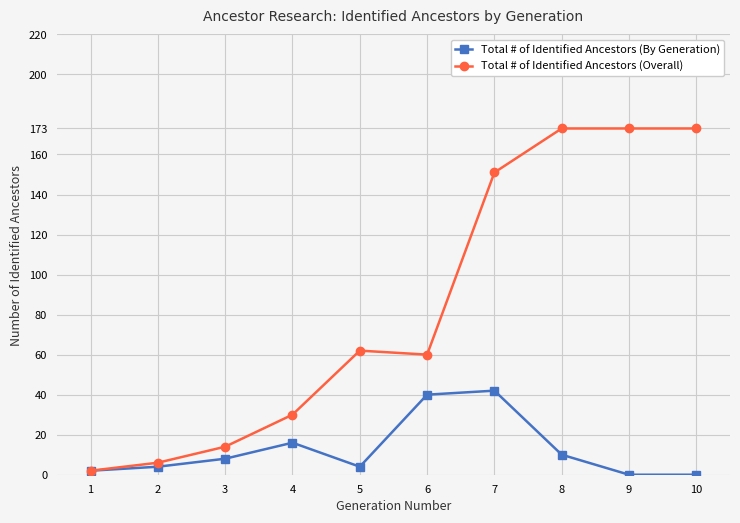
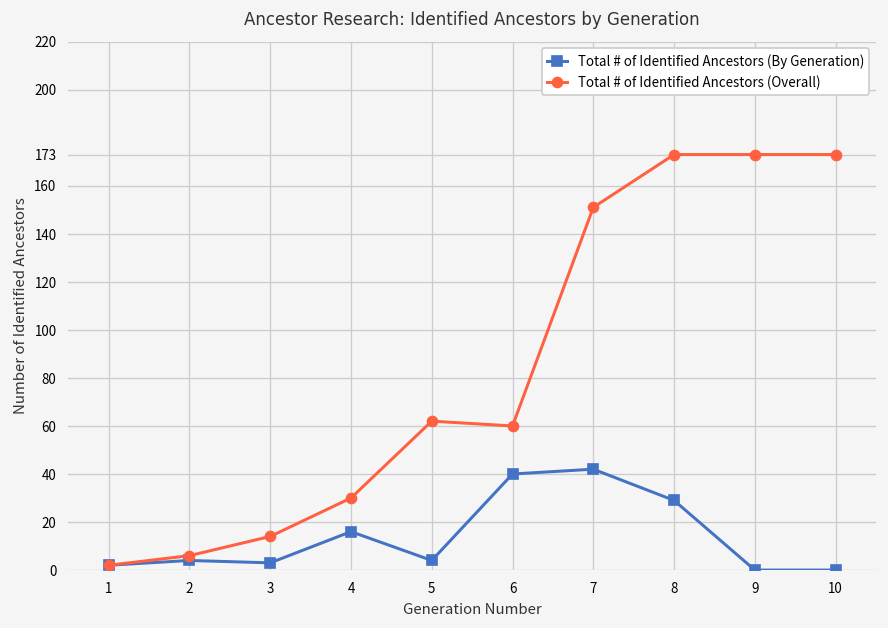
  {
    "Total # of Identified Ancestors (By Generation)": {
      "2": 4,
-     "3": 8,
+     "3": 3,
      "4": 16,
      "5": 4,
      "6": 40,
      "7": 42,
-     "8": 10,
+     "8": 29,
      "9": 0,
      "10": 0
    },
    "Total # of Identified Ancestors (Overall)": {
      "2": 6,
      "3": 14,
      "4": 30,
      "5": 62,
      "6": 60,
      "7": 151,
      "8": 173,
      "9": 173,
      "10": 173
    }
  }
